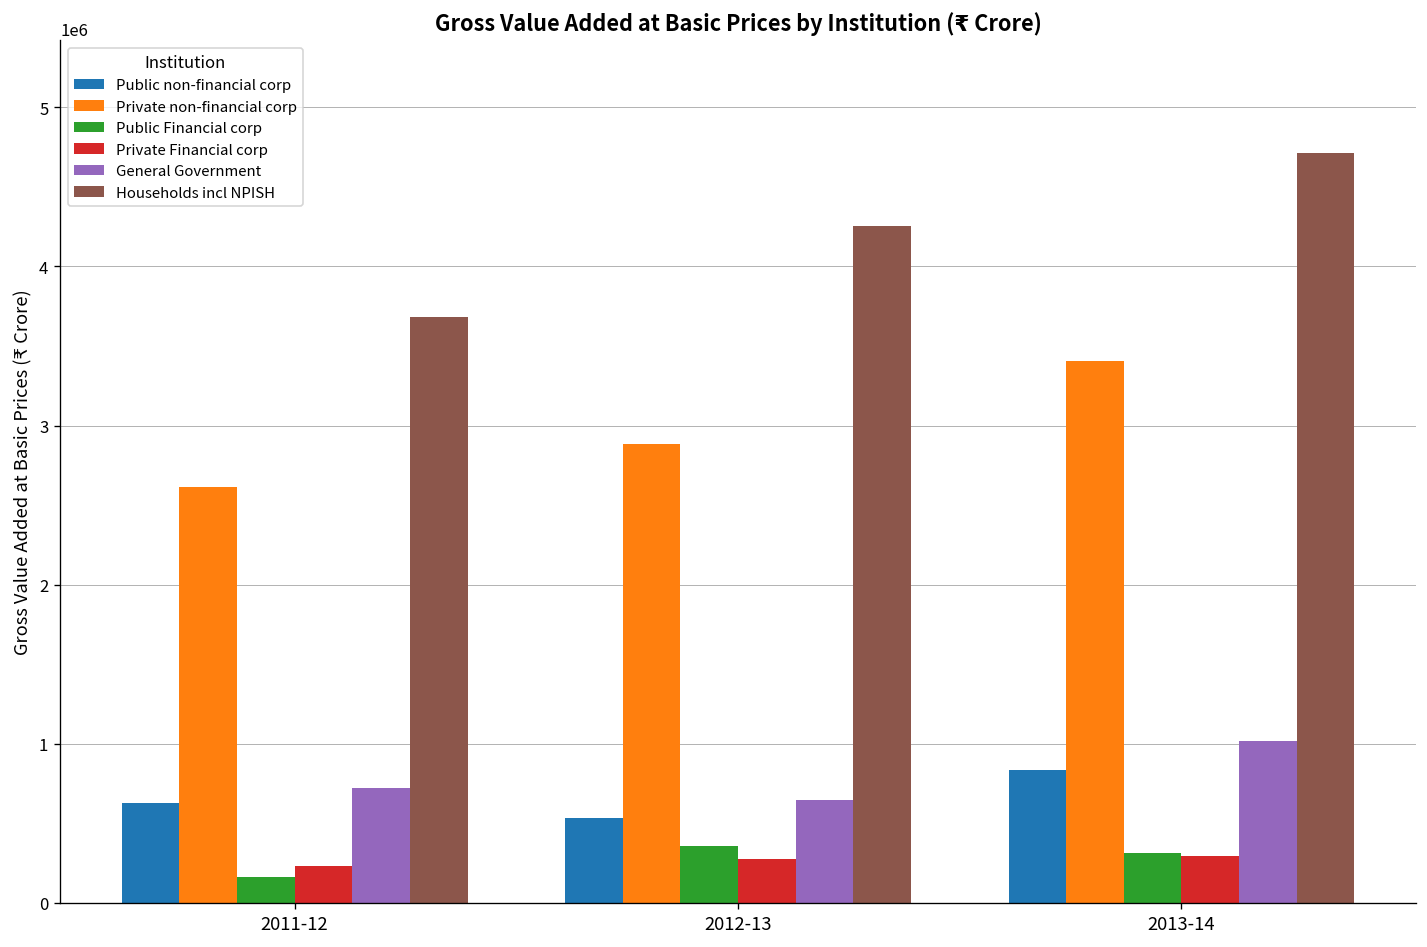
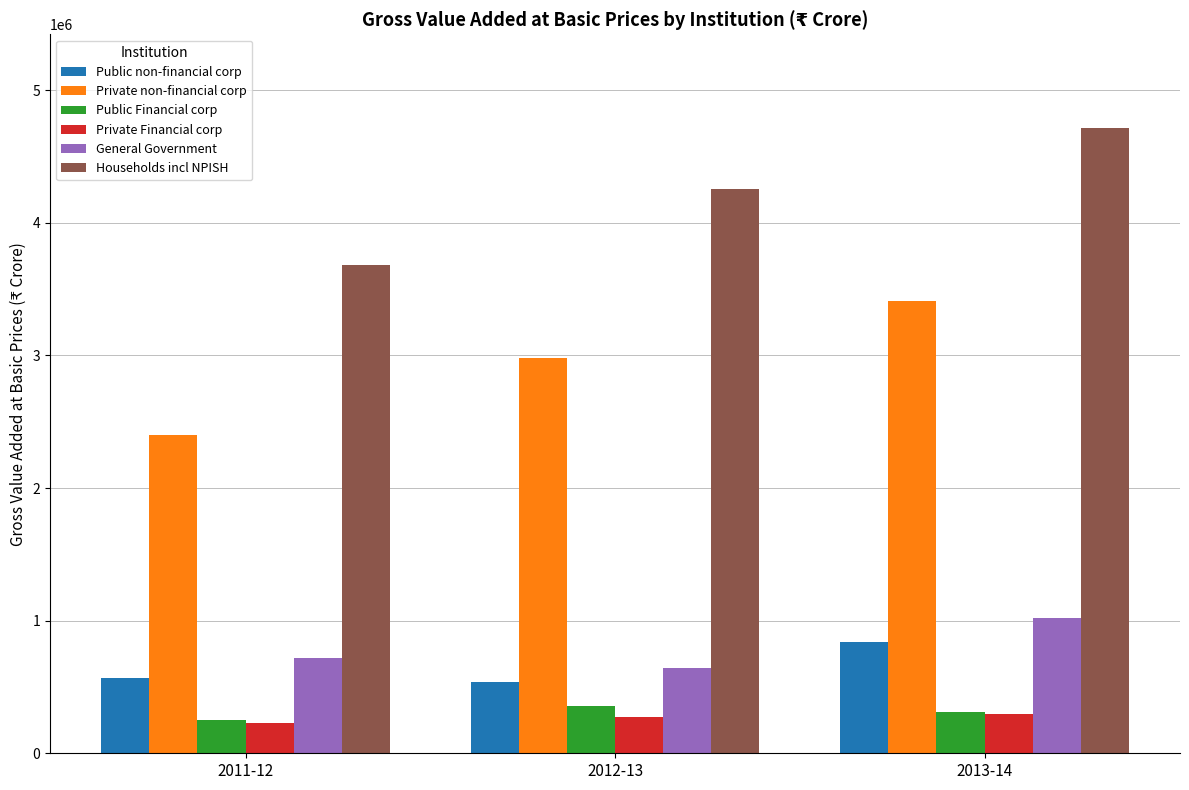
  {
    "Public non-financial corp": {
-     "2011-12": 630000,
+     "2011-12": 570000,
      "2012-13": 530000,
      "2013-14": 840000
    },
    "Private non-financial corp": {
-     "2011-12": 2610000,
-     "2012-13": 2880000,
+     "2011-12": 2400000,
+     "2012-13": 2980000,
      "2013-14": 3410000
    },
    "Public Financial corp": {
-     "2011-12": 160000,
+     "2011-12": 250000,
      "2012-13": 360000,
      "2013-14": 310000
    },
    "Private Financial corp": {
      "2011-12": 230000,
      "2012-13": 270000,
      "2013-14": 300000
    },
    "General Government": {
      "2011-12": 720000,
      "2012-13": 640000,
      "2013-14": 1020000
    },
    "Households incl NPISH": {
      "2011-12": 3680000,
      "2012-13": 4250000,
      "2013-14": 4710000
    }
  }
